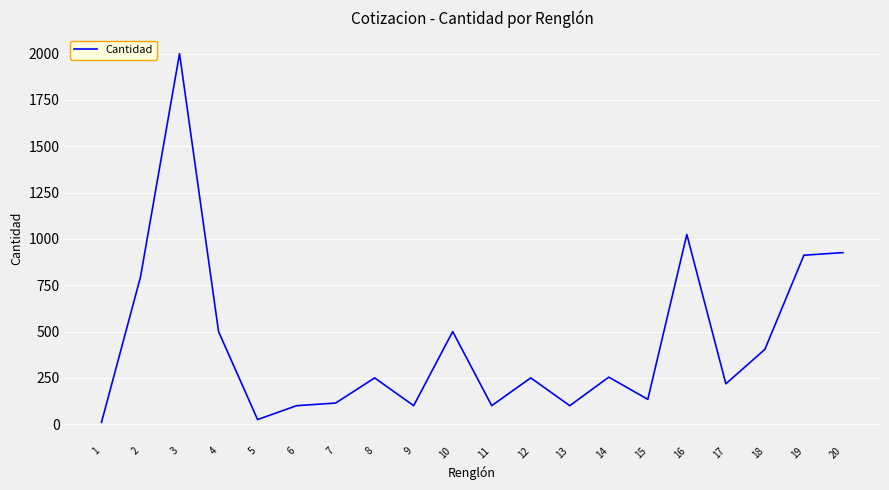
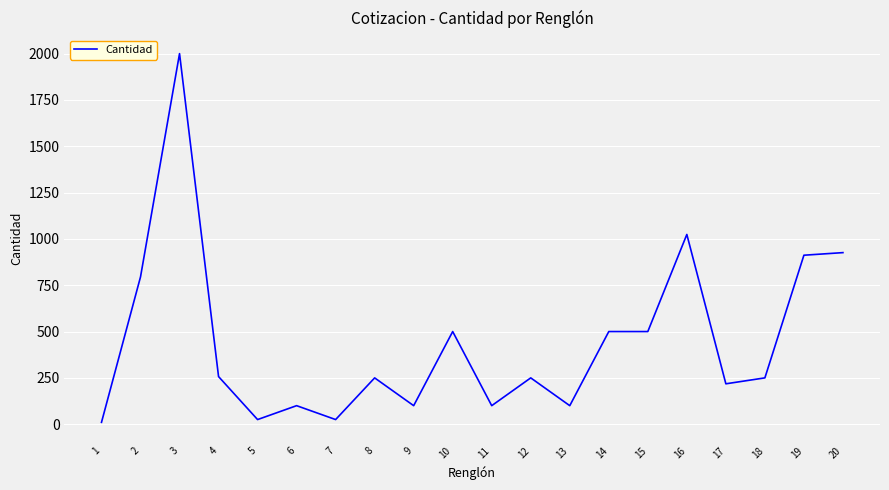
  {
    "1": 10,
    "2": 800,
    "3": 2000,
-   "4": 500,
+   "4": 260,
    "5": 30,
    "6": 100,
-   "7": 110,
+   "7": 30,
    "8": 250,
    "9": 100,
    "10": 500,
    "11": 100,
    "12": 250,
    "13": 100,
-   "14": 250,
-   "15": 130,
+   "14": 500,
+   "15": 500,
    "16": 1020,
    "17": 220,
-   "18": 400,
+   "18": 250,
    "19": 910,
    "20": 930
  }
